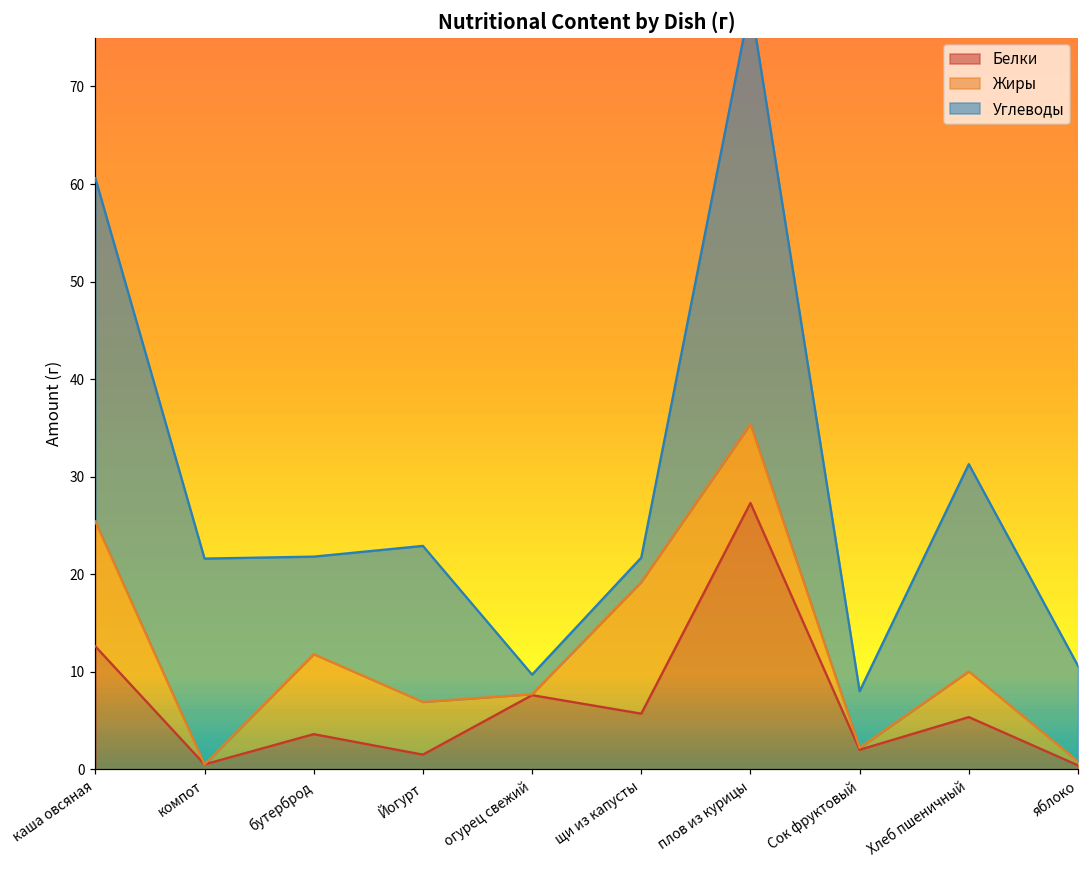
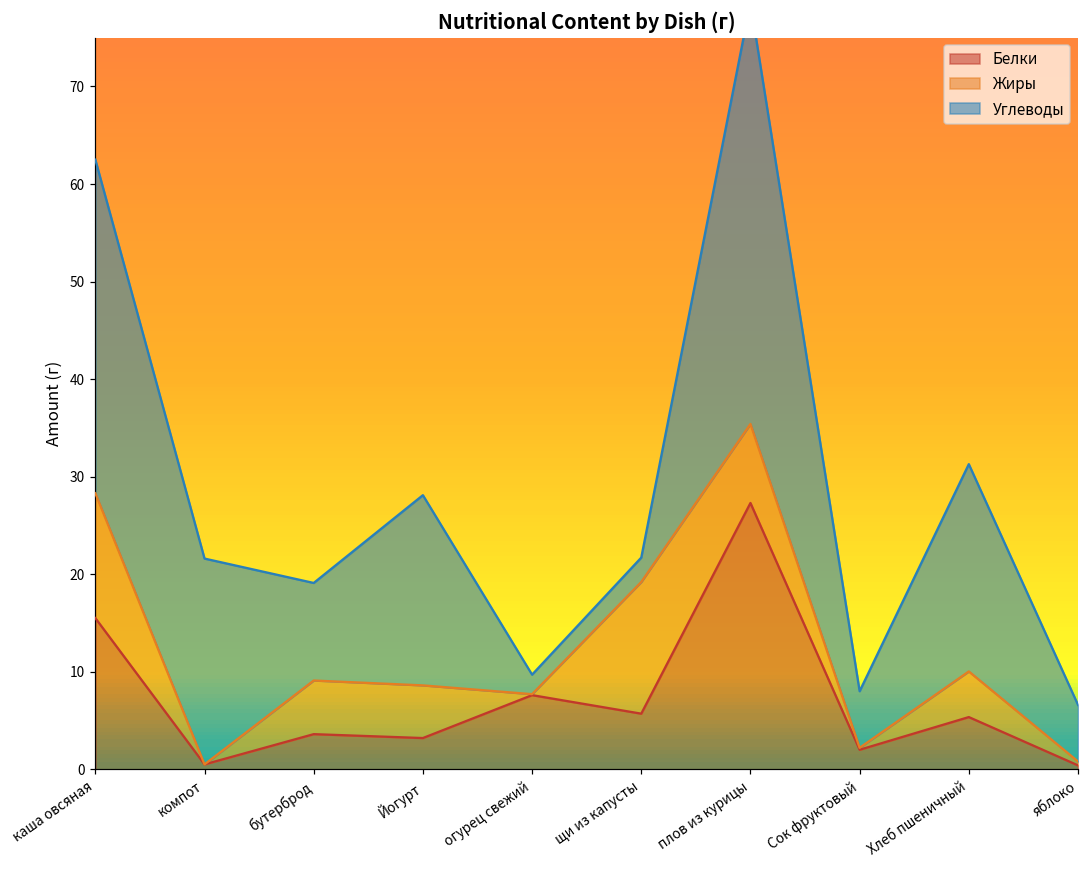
  {
    "Белки": {
-     "каша овсяная": 13,
+     "каша овсяная": 16,
      "бутерброд": 4,
-     "Йогурт": 2,
+     "Йогурт": 3,
      "щи из капусты": 6,
      "плов из курицы": 27,
      "Хлеб пшеничный": 5,
      "яблоко": 0
    },
    "Жиры": {
      "каша овсяная": 13,
-     "бутерброд": 8,
+     "бутерброд": 6,
      "Йогурт": 5,
      "щи из капусты": 14,
      "плов из курицы": 8,
      "Хлеб пшеничный": 5,
      "яблоко": 0
    },
    "Углеводы": {
-     "каша овсяная": 35,
+     "каша овсяная": 34,
      "компот": 21,
      "бутерброд": 10,
-     "Йогурт": 16,
+     "Йогурт": 20,
      "огурец свежий": 2,
      "щи из капусты": 3,
      "Сок фруктовый": 6,
      "Хлеб пшеничный": 21,
-     "яблоко": 10
+     "яблоко": 6
    }
  }
